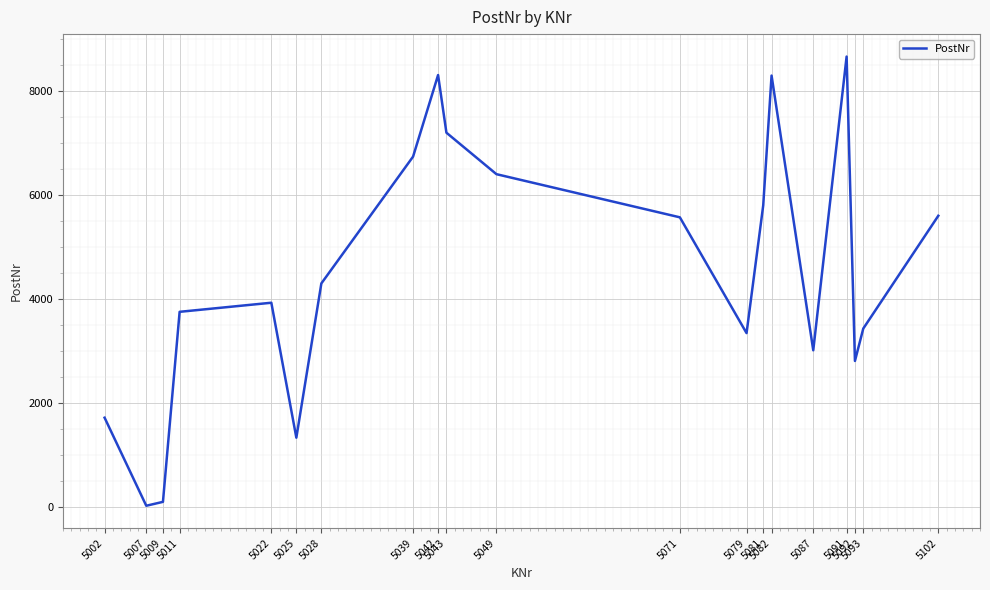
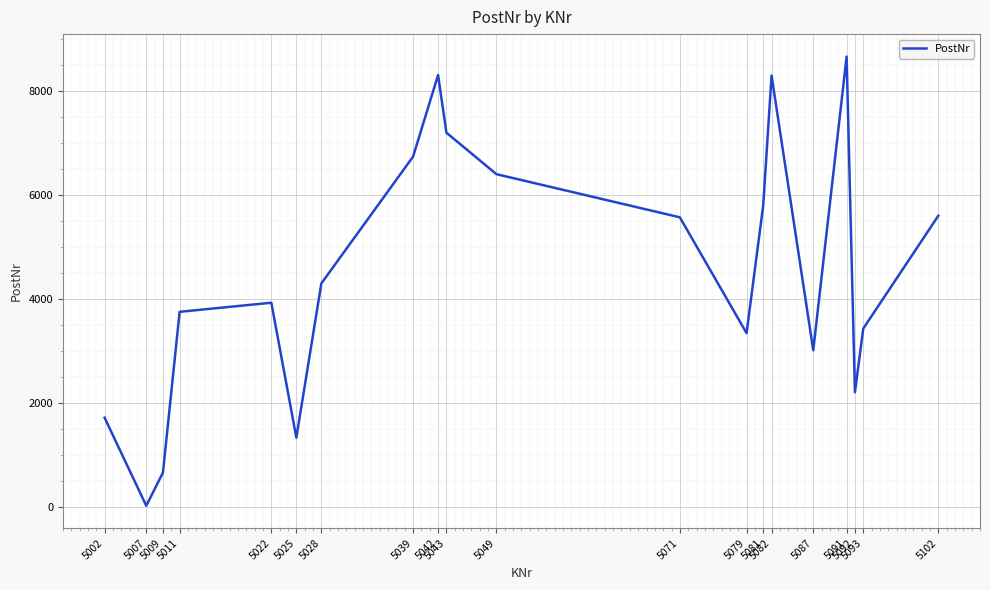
  {
    "5002": 1700,
    "5007": 0,
-   "5009": 100,
+   "5009": 700,
    "5011": 3800,
    "5022": 3900,
    "5025": 1300,
    "5028": 4300,
    "5039": 6700,
    "5042": 8300,
    "5043": 7200,
    "5049": 6400,
    "5071": 5600,
    "5079": 3300,
    "5081": 5800,
    "5082": 8300,
    "5087": 3000,
    "5091": 8700,
-   "5092": 2800,
+   "5092": 2200,
    "5093": 3400,
    "5102": 5600
  }
